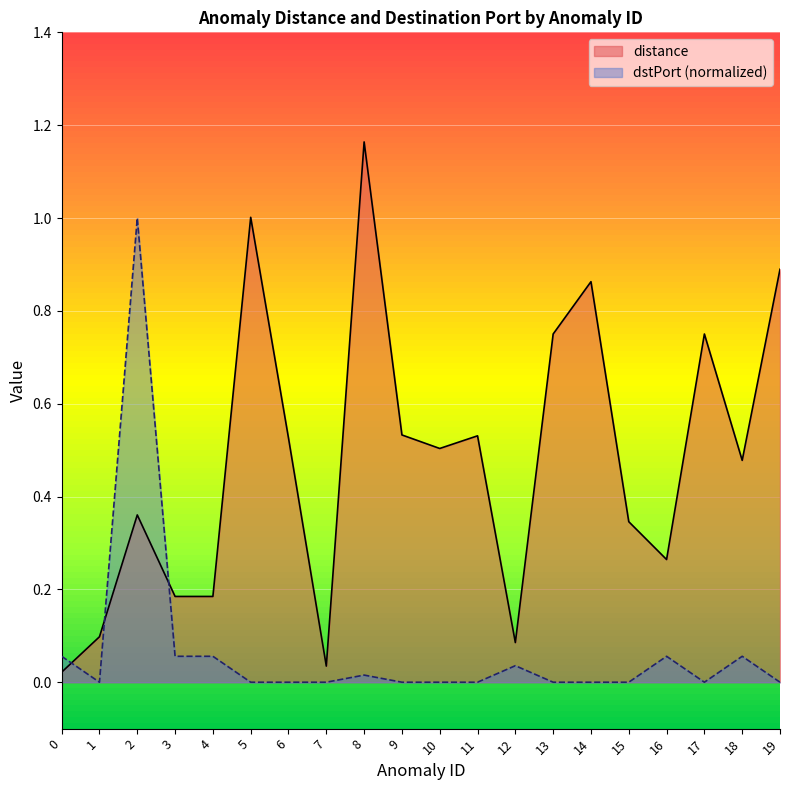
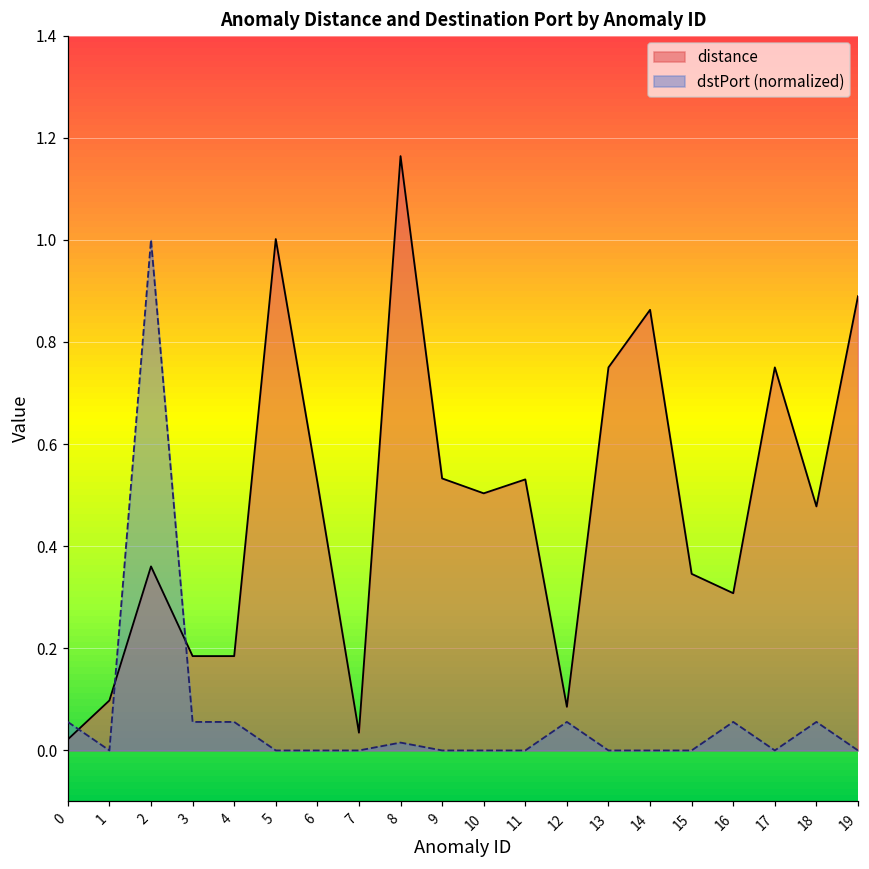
  {
    "distance": {
      "0": 0.02,
      "1": 0.10,
      "2": 0.36,
      "3": 0.18,
      "4": 0.18,
      "5": 1.00,
      "6": 0.53,
      "7": 0.03,
      "8": 1.16,
      "9": 0.53,
      "10": 0.50,
      "11": 0.53,
      "12": 0.09,
      "13": 0.75,
      "14": 0.86,
      "15": 0.35,
-     "16": 0.26,
+     "16": 0.31,
      "17": 0.75,
      "18": 0.48,
      "19": 0.89
    },
    "dstPort (normalized)": {
      "0": 0.06,
      "1": 0.00,
      "2": 1.00,
      "3": 0.06,
      "4": 0.06,
      "5": 0.00,
      "6": 0.00,
      "7": 0.00,
      "8": 0.02,
      "9": 0.00,
      "10": 0.00,
      "11": 0.00,
-     "12": 0.04,
+     "12": 0.06,
      "13": 0.00,
      "14": 0.00,
      "15": 0.00,
      "16": 0.06,
      "17": 0.00,
      "18": 0.06,
      "19": 0.00
    }
  }
